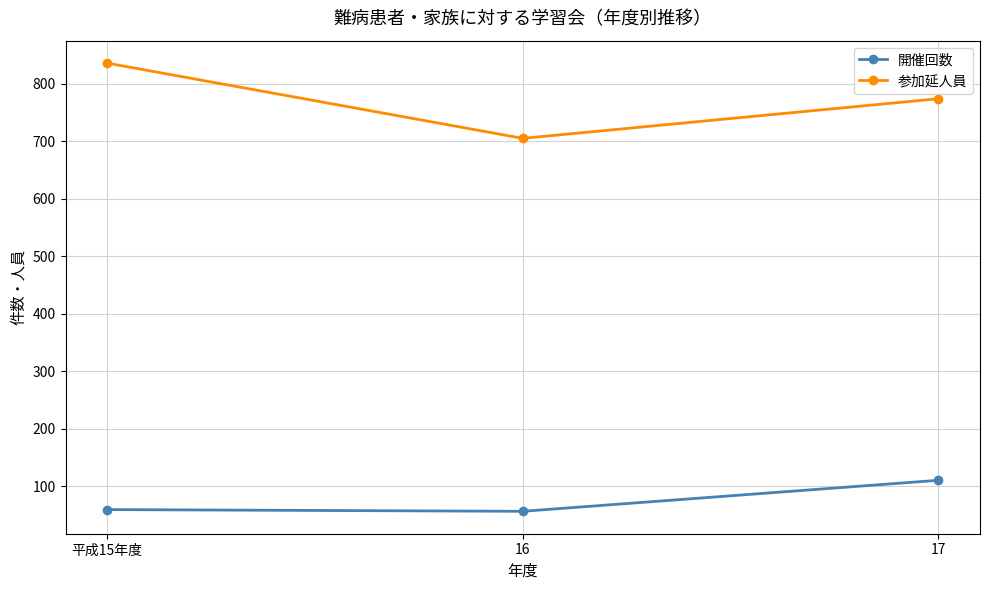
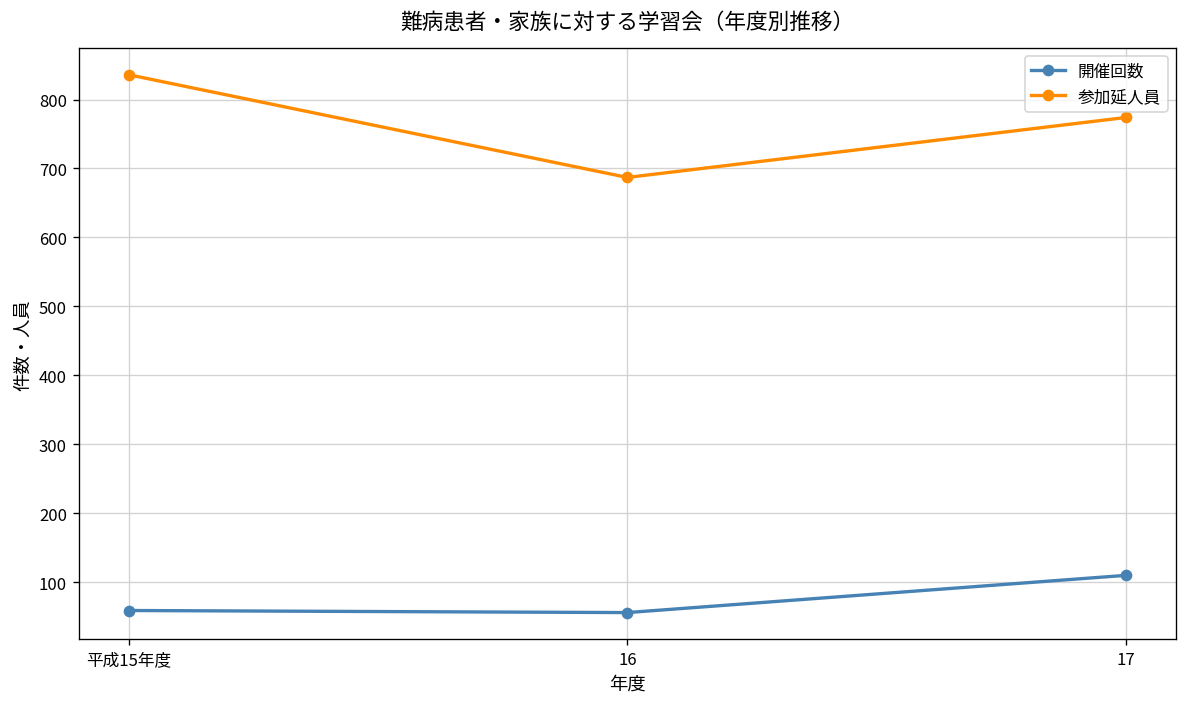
  {
    "開催回数": {
      "平成15年度": 60,
      "16": 60,
      "17": 110
    },
    "参加延人員": {
      "平成15年度": 840,
-     "16": 710,
+     "16": 690,
      "17": 770
    }
  }
